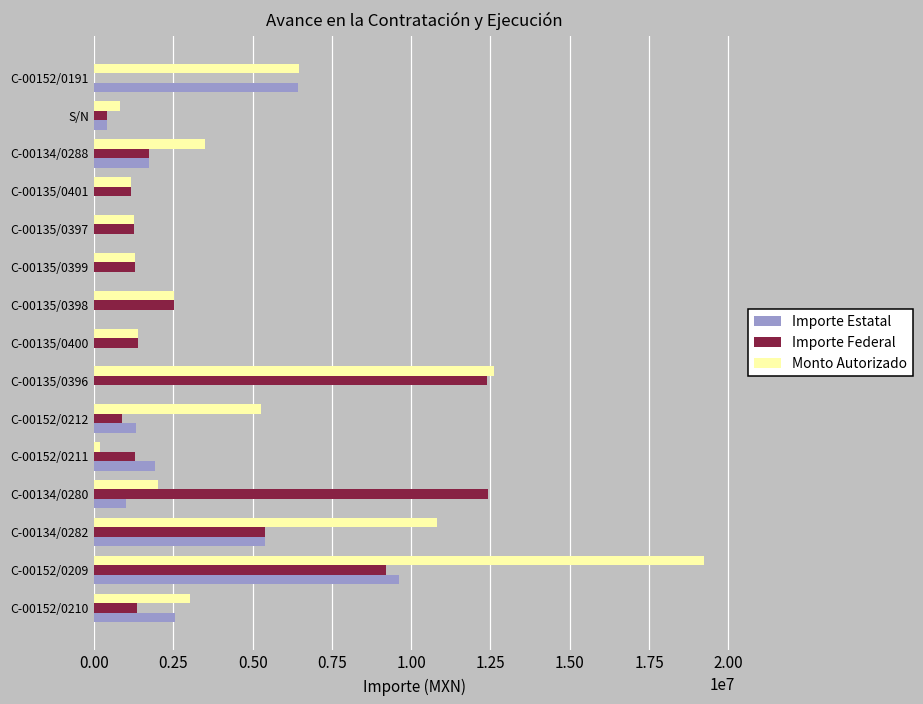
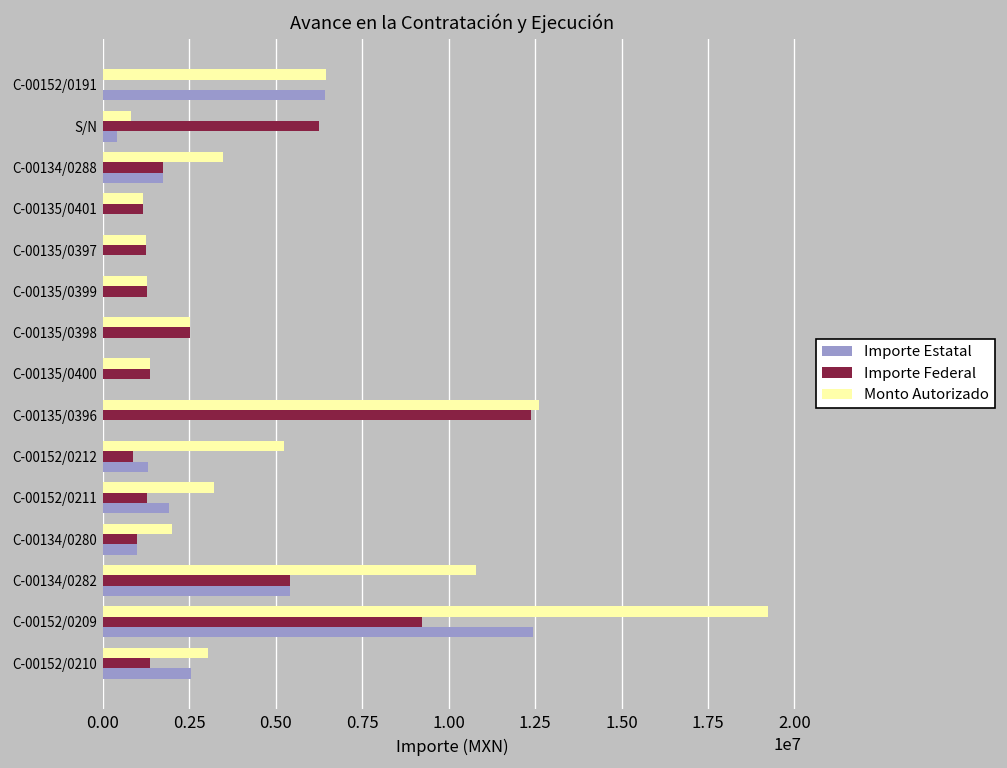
  {
    "Importe Estatal": {
      "C-00152/0191": 6400000,
      "S/N": 400000,
      "C-00134/0288": 1700000,
      "C-00135/0401": 0,
      "C-00135/0397": 0,
      "C-00135/0399": 0,
      "C-00135/0398": 0,
      "C-00135/0400": 0,
      "C-00135/0396": 0,
      "C-00152/0212": 1300000,
      "C-00152/0211": 1900000,
      "C-00134/0280": 1000000,
      "C-00134/0282": 5400000,
-     "C-00152/0209": 9600000,
+     "C-00152/0209": 12500000,
      "C-00152/0210": 2600000
    },
    "Importe Federal": {
      "C-00152/0191": 0,
-     "S/N": 400000,
+     "S/N": 6200000,
      "C-00134/0288": 1700000,
      "C-00135/0401": 1200000,
      "C-00135/0397": 1300000,
      "C-00135/0399": 1300000,
      "C-00135/0398": 2500000,
      "C-00135/0400": 1400000,
      "C-00135/0396": 12400000,
      "C-00152/0212": 900000,
      "C-00152/0211": 1300000,
-     "C-00134/0280": 12400000,
+     "C-00134/0280": 1000000,
      "C-00134/0282": 5400000,
      "C-00152/0209": 9200000,
      "C-00152/0210": 1400000
    },
    "Monto Autorizado": {
      "C-00152/0191": 6400000,
      "S/N": 800000,
      "C-00134/0288": 3500000,
      "C-00135/0401": 1200000,
      "C-00135/0397": 1300000,
      "C-00135/0399": 1300000,
      "C-00135/0398": 2500000,
      "C-00135/0400": 1400000,
      "C-00135/0396": 12600000,
      "C-00152/0212": 5300000,
-     "C-00152/0211": 200000,
+     "C-00152/0211": 3200000,
      "C-00134/0280": 2000000,
      "C-00134/0282": 10800000,
      "C-00152/0209": 19200000,
      "C-00152/0210": 3000000
    }
  }
